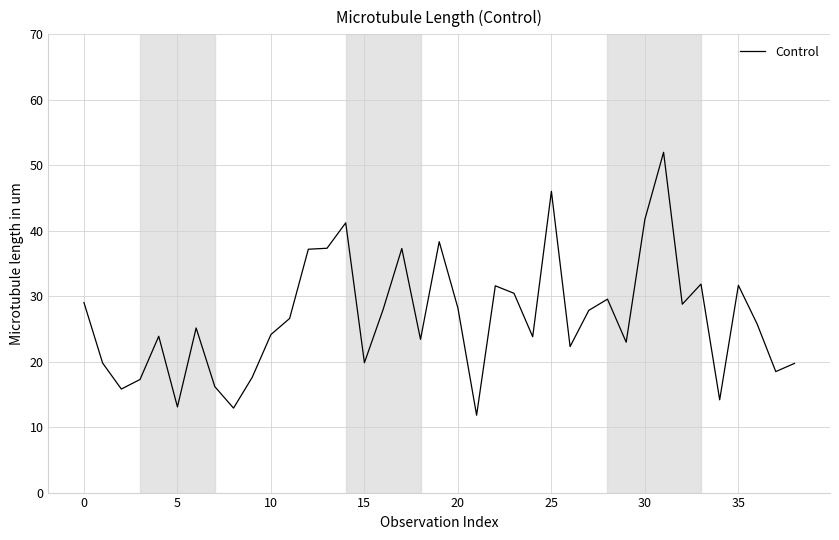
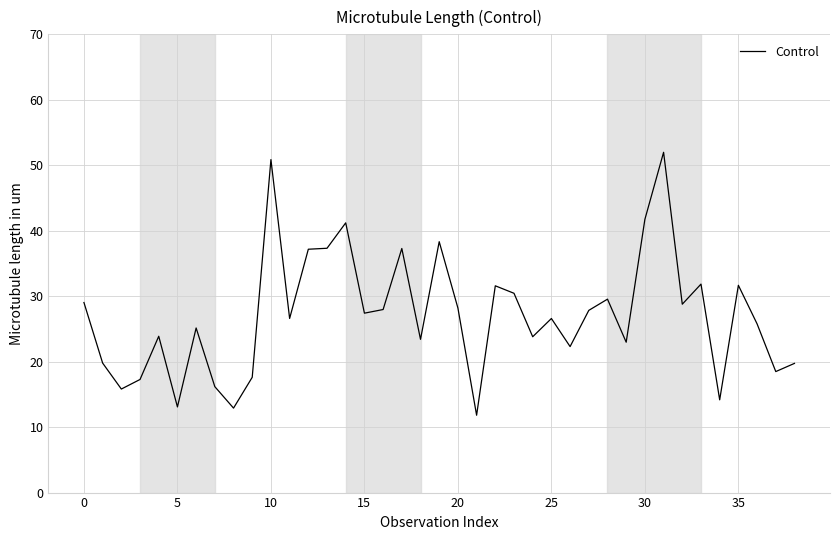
  {
    "0": 29,
    "5": 13,
-   "10": 24,
-   "15": 20,
+   "10": 51,
+   "15": 27,
    "20": 28,
-   "25": 46,
+   "25": 27,
    "30": 42,
    "35": 32
  }
